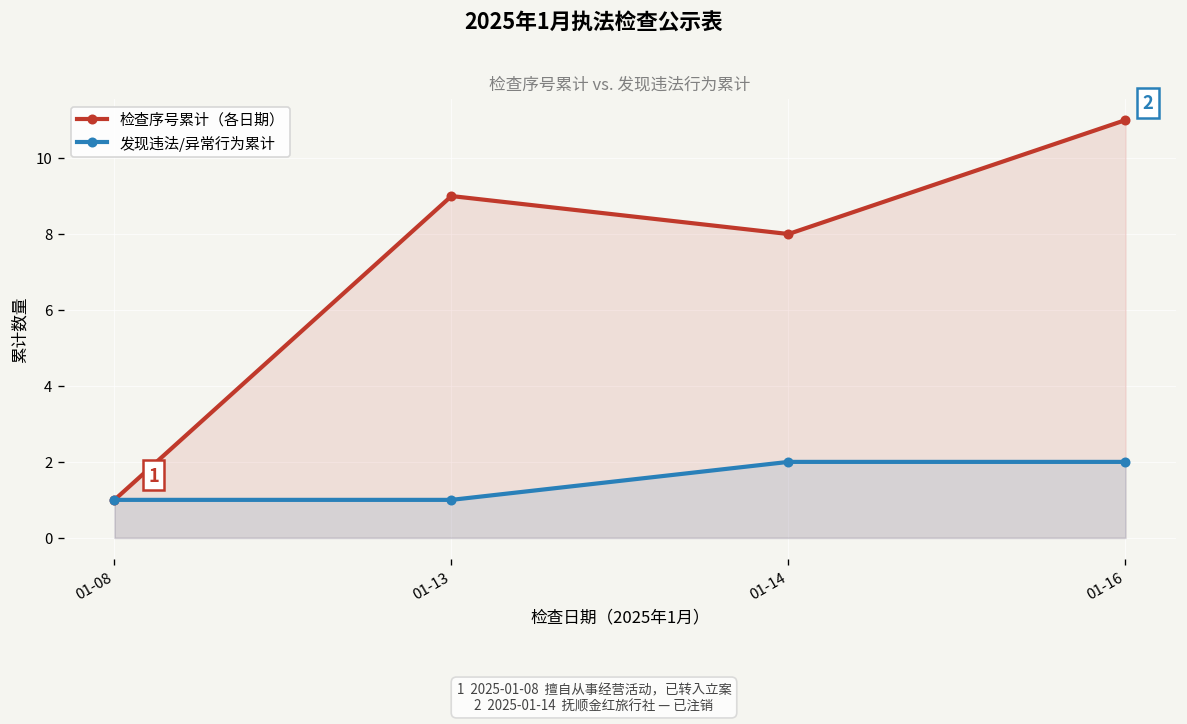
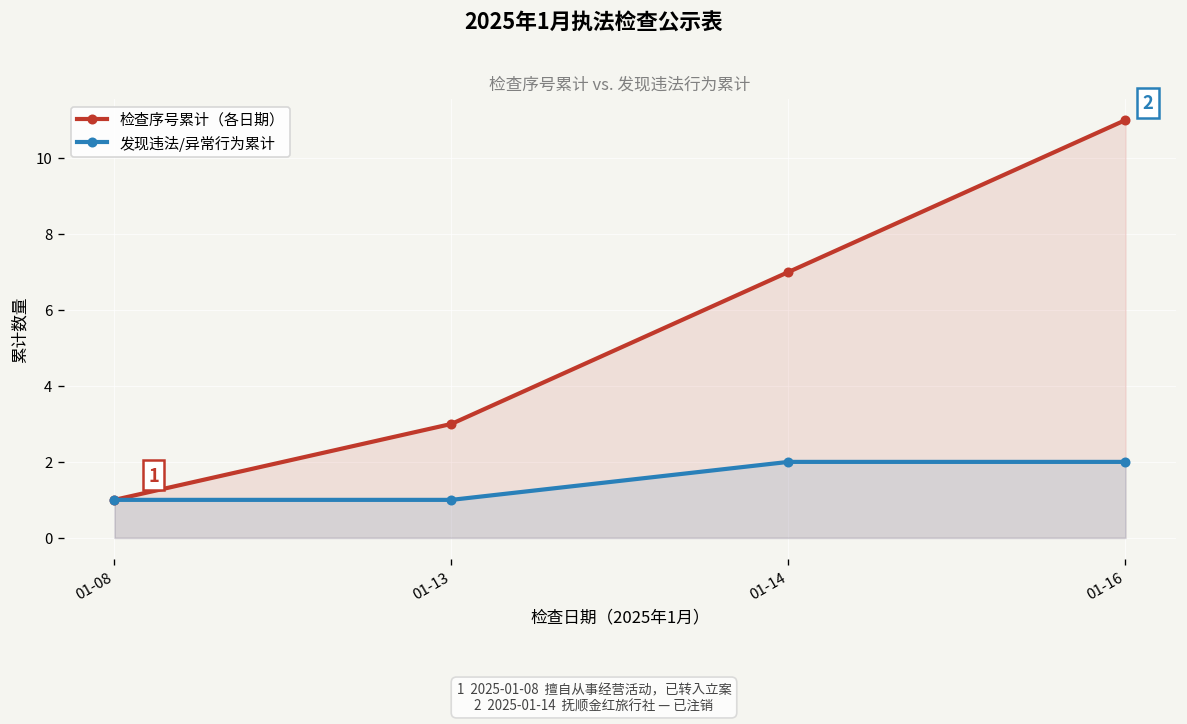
  {
    "检查序号累计（各日期）": {
-     "01-13": 9,
-     "01-14": 8
+     "01-13": 3,
+     "01-14": 7
    },
    "发现违法/异常行为累计": {
      "01-13": 1,
      "01-14": 2,
      "01-16": 2
    }
  }
